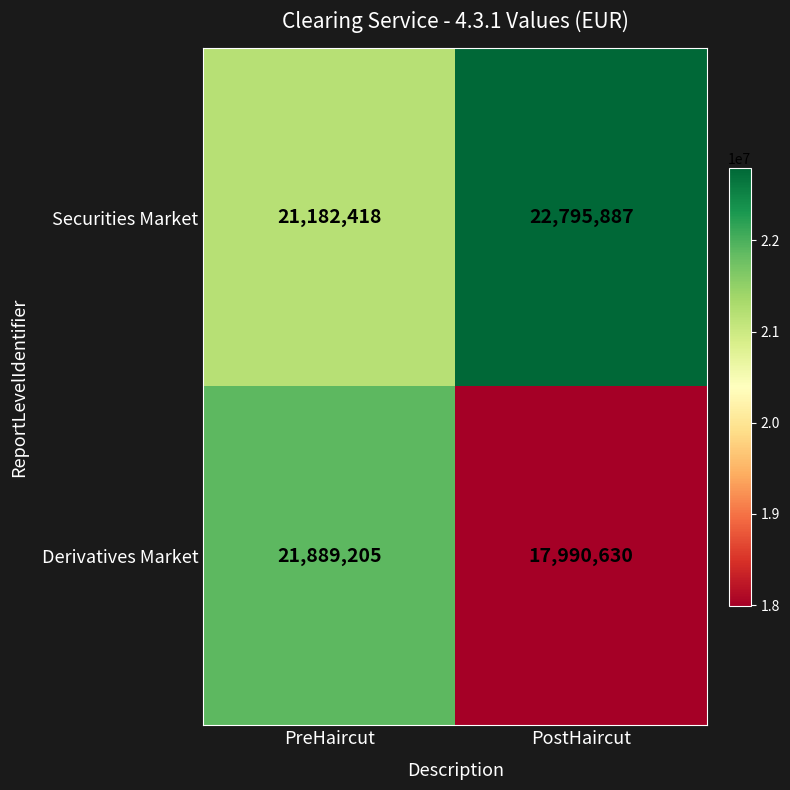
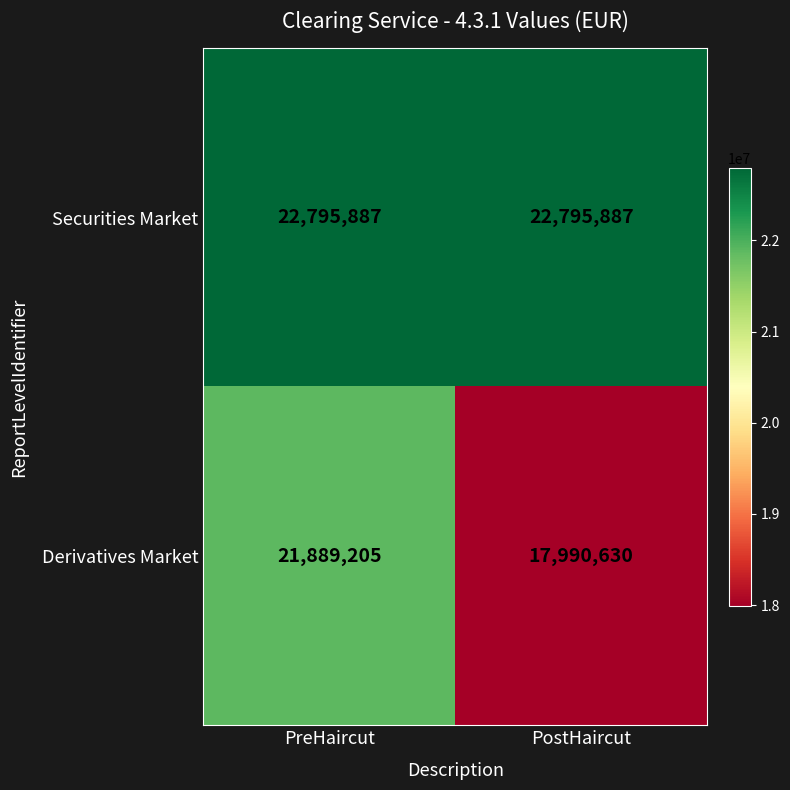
  {
    "Securities Market": {
-     "PreHaircut": "21,182,418",
+     "PreHaircut": "22,795,887",
      "PostHaircut": "22,795,887"
    },
    "Derivatives Market": {
      "PreHaircut": "21,889,205",
      "PostHaircut": "17,990,630"
    }
  }
